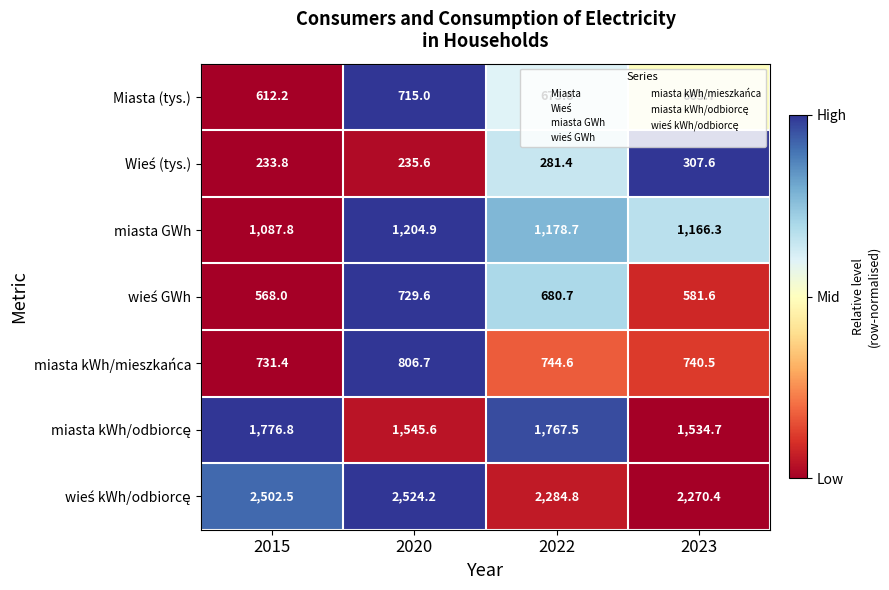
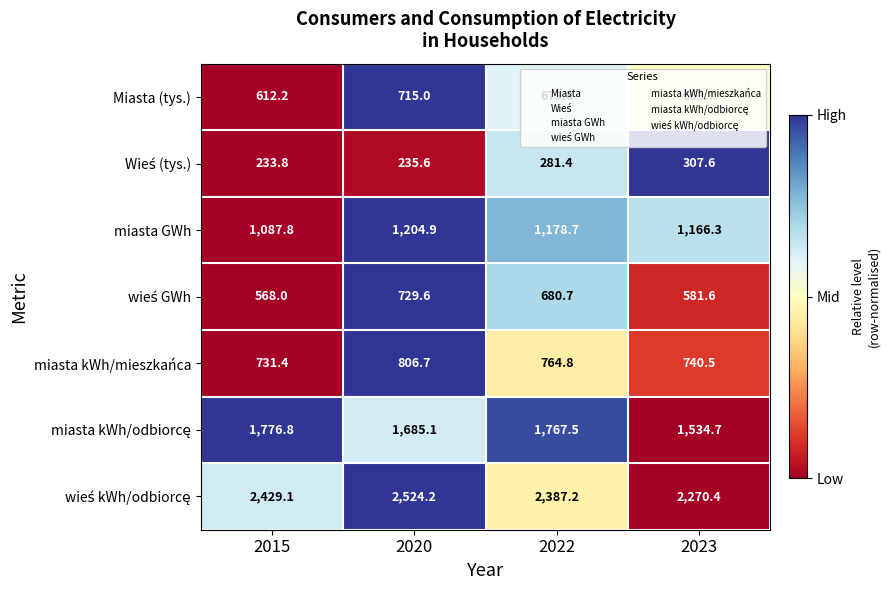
  {
    "Miasta (tys.)": {
      "2015": "612.2",
      "2020": "715.0"
    },
    "Wieś (tys.)": {
      "2015": "233.8",
      "2020": "235.6",
      "2022": "281.4",
      "2023": "307.6"
    },
    "miasta GWh": {
      "2015": "1,087.8",
      "2020": "1,204.9",
      "2022": "1,178.7",
      "2023": "1,166.3"
    },
    "wieś GWh": {
      "2015": "568.0",
      "2020": "729.6",
      "2022": "680.7",
      "2023": "581.6"
    },
    "miasta kWh/mieszkańca": {
      "2015": "731.4",
      "2020": "806.7",
-     "2022": "744.6",
+     "2022": "764.8",
      "2023": "740.5"
    },
    "miasta kWh/odbiorcę": {
      "2015": "1,776.8",
-     "2020": "1,545.6",
+     "2020": "1,685.1",
      "2022": "1,767.5",
      "2023": "1,534.7"
    },
    "wieś kWh/odbiorcę": {
-     "2015": "2,502.5",
+     "2015": "2,429.1",
      "2020": "2,524.2",
-     "2022": "2,284.8",
+     "2022": "2,387.2",
      "2023": "2,270.4"
    }
  }
